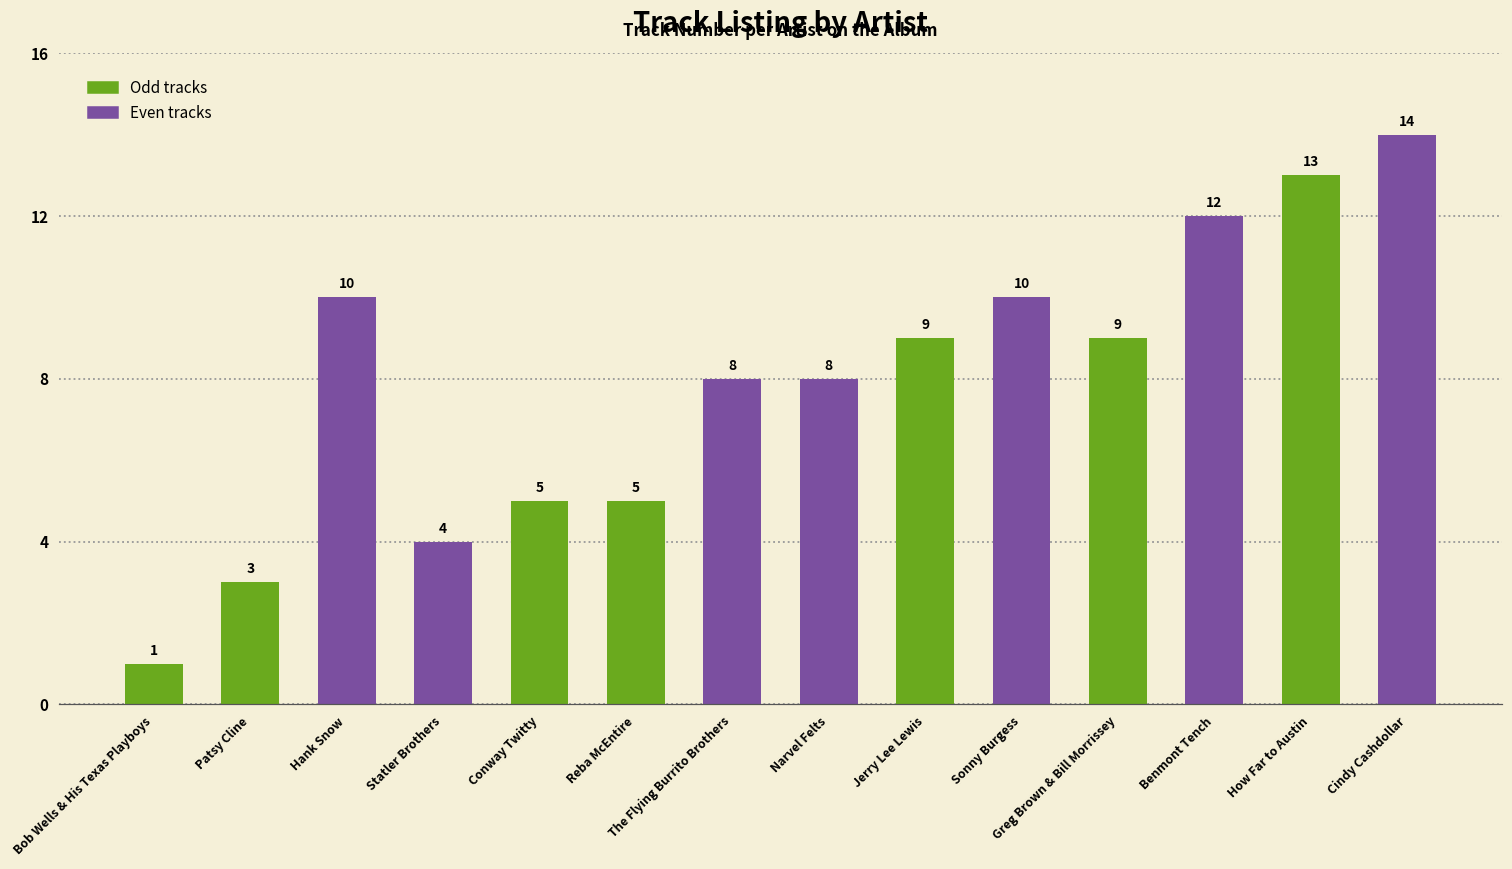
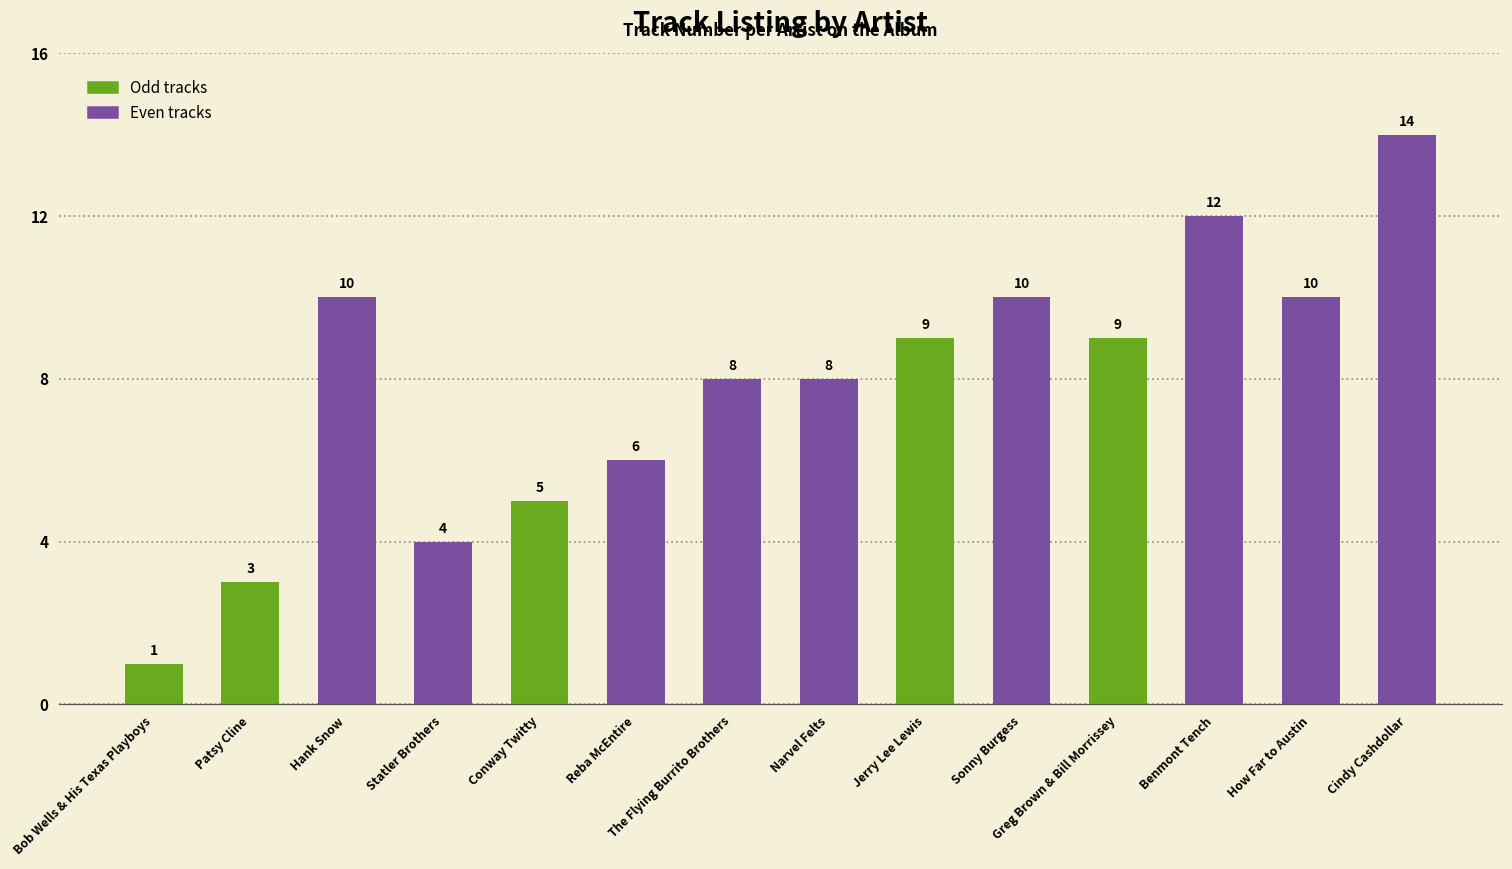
  {
    "Bob Wells & His Texas Playboys": 1,
    "Patsy Cline": 3,
    "Hank Snow": 10,
    "Statler Brothers": 4,
    "Conway Twitty": 5,
-   "Reba McEntire": 5,
+   "Reba McEntire": 6,
    "The Flying Burrito Brothers": 8,
    "Narvel Felts": 8,
    "Jerry Lee Lewis": 9,
    "Sonny Burgess": 10,
    "Greg Brown & Bill Morrissey": 9,
    "Benmont Tench": 12,
-   "How Far to Austin": 13,
+   "How Far to Austin": 10,
    "Cindy Cashdollar": 14
  }
